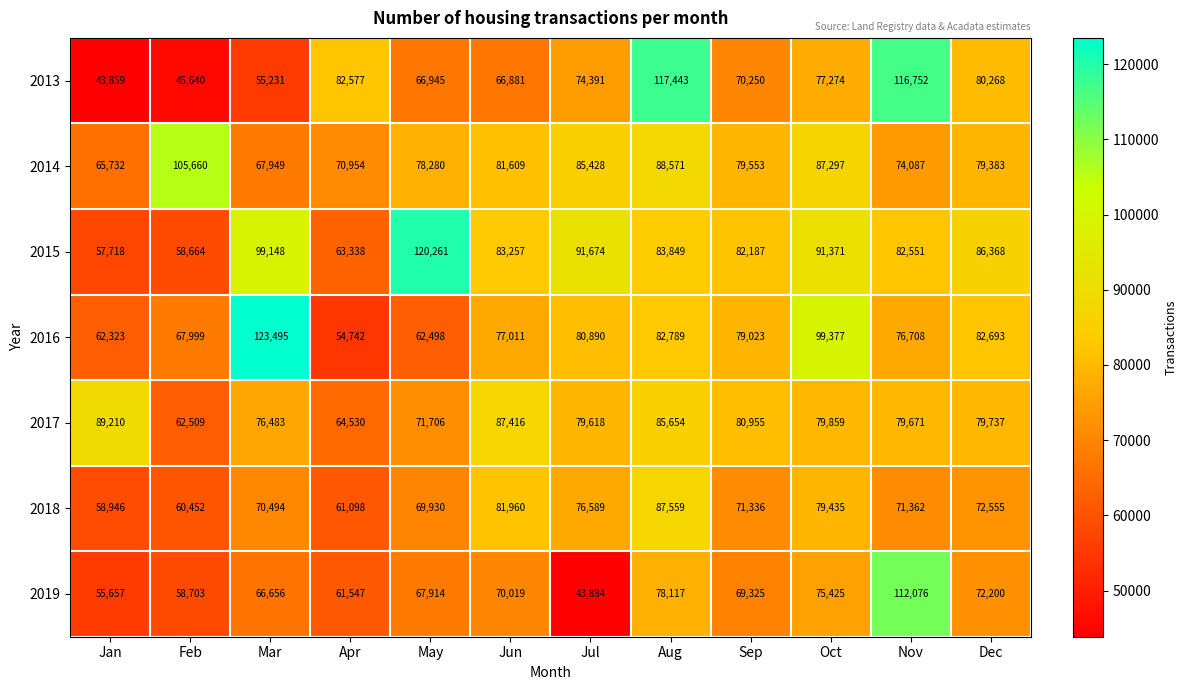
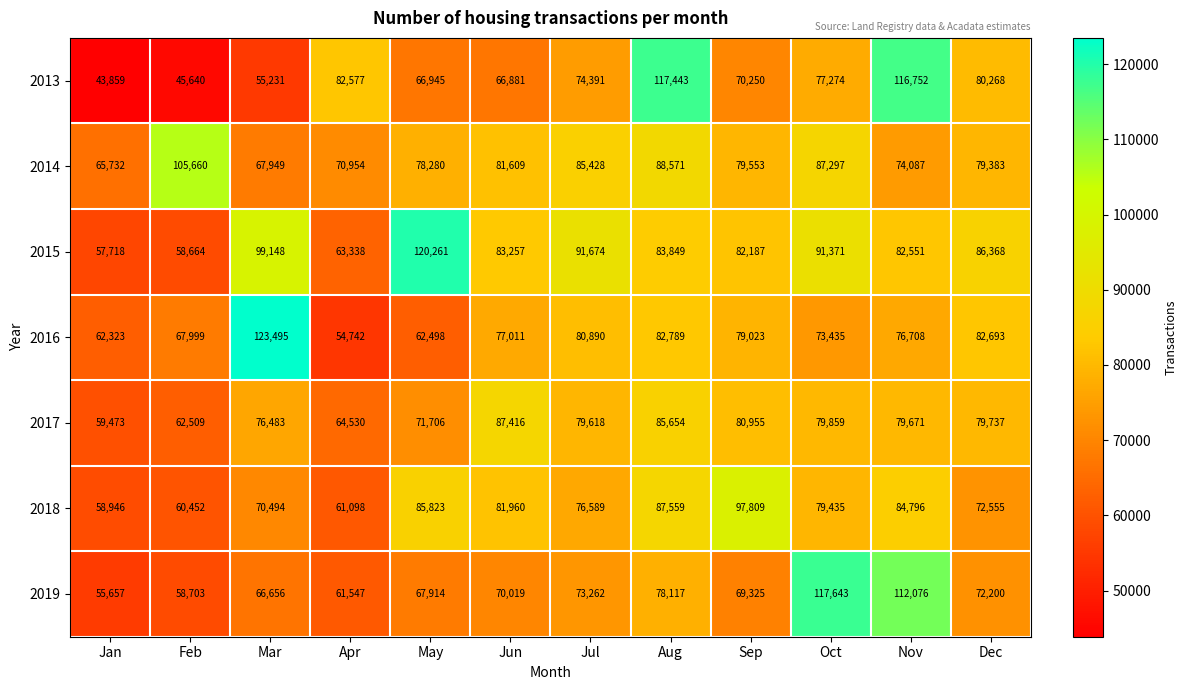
  {
    "2013": {
      "Jan": "43,859",
      "Feb": "45,640",
      "Mar": "55,231",
      "Apr": "82,577",
      "May": "66,945",
      "Jun": "66,881",
      "Jul": "74,391",
      "Aug": "117,443",
      "Sep": "70,250",
      "Oct": "77,274",
      "Nov": "116,752",
      "Dec": "80,268"
    },
    "2014": {
      "Jan": "65,732",
      "Feb": "105,660",
      "Mar": "67,949",
      "Apr": "70,954",
      "May": "78,280",
      "Jun": "81,609",
      "Jul": "85,428",
      "Aug": "88,571",
      "Sep": "79,553",
      "Oct": "87,297",
      "Nov": "74,087",
      "Dec": "79,383"
    },
    "2015": {
      "Jan": "57,718",
      "Feb": "58,664",
      "Mar": "99,148",
      "Apr": "63,338",
      "May": "120,261",
      "Jun": "83,257",
      "Jul": "91,674",
      "Aug": "83,849",
      "Sep": "82,187",
      "Oct": "91,371",
      "Nov": "82,551",
      "Dec": "86,368"
    },
    "2016": {
      "Jan": "62,323",
      "Feb": "67,999",
      "Mar": "123,495",
      "Apr": "54,742",
      "May": "62,498",
      "Jun": "77,011",
      "Jul": "80,890",
      "Aug": "82,789",
      "Sep": "79,023",
-     "Oct": "99,377",
+     "Oct": "73,435",
      "Nov": "76,708",
      "Dec": "82,693"
    },
    "2017": {
-     "Jan": "89,210",
+     "Jan": "59,473",
      "Feb": "62,509",
      "Mar": "76,483",
      "Apr": "64,530",
      "May": "71,706",
      "Jun": "87,416",
      "Jul": "79,618",
      "Aug": "85,654",
      "Sep": "80,955",
      "Oct": "79,859",
      "Nov": "79,671",
      "Dec": "79,737"
    },
    "2018": {
      "Jan": "58,946",
      "Feb": "60,452",
      "Mar": "70,494",
      "Apr": "61,098",
-     "May": "69,930",
+     "May": "85,823",
      "Jun": "81,960",
      "Jul": "76,589",
      "Aug": "87,559",
-     "Sep": "71,336",
+     "Sep": "97,809",
      "Oct": "79,435",
-     "Nov": "71,362",
+     "Nov": "84,796",
      "Dec": "72,555"
    },
    "2019": {
      "Jan": "55,657",
      "Feb": "58,703",
      "Mar": "66,656",
      "Apr": "61,547",
      "May": "67,914",
      "Jun": "70,019",
-     "Jul": "43,884",
+     "Jul": "73,262",
      "Aug": "78,117",
      "Sep": "69,325",
-     "Oct": "75,425",
+     "Oct": "117,643",
      "Nov": "112,076",
      "Dec": "72,200"
    }
  }
